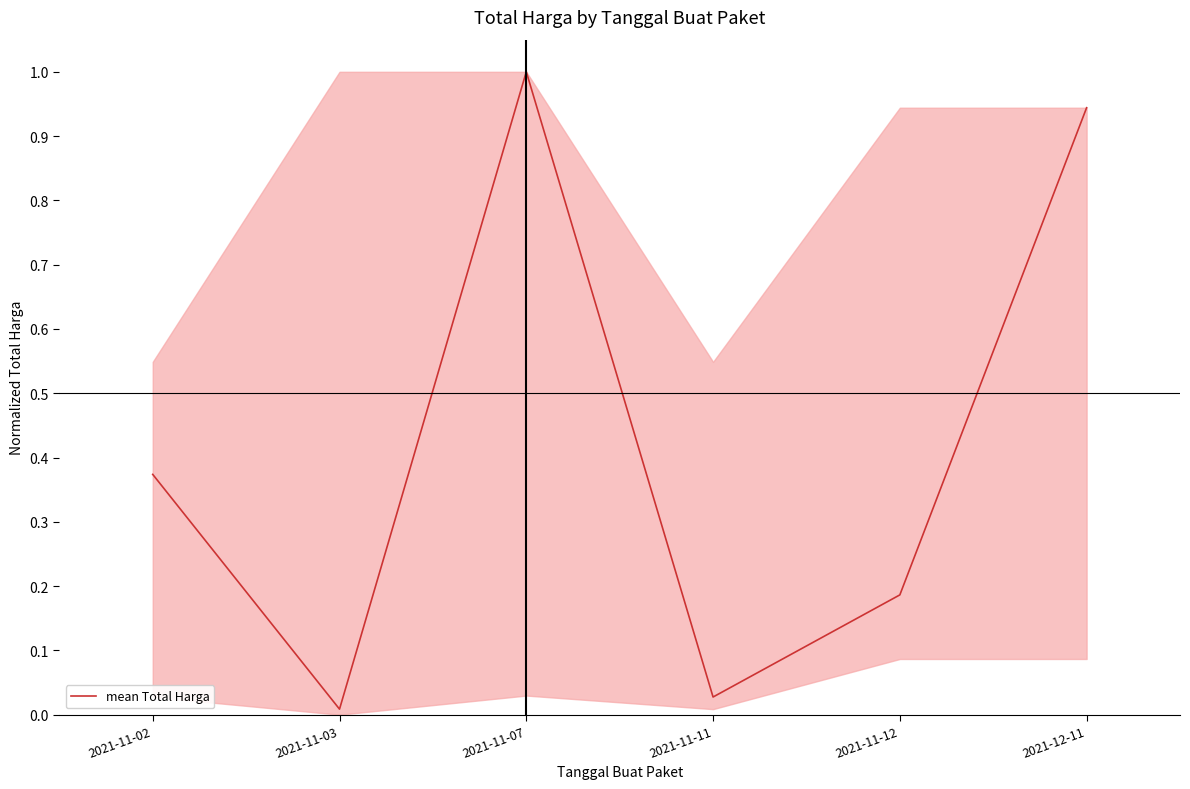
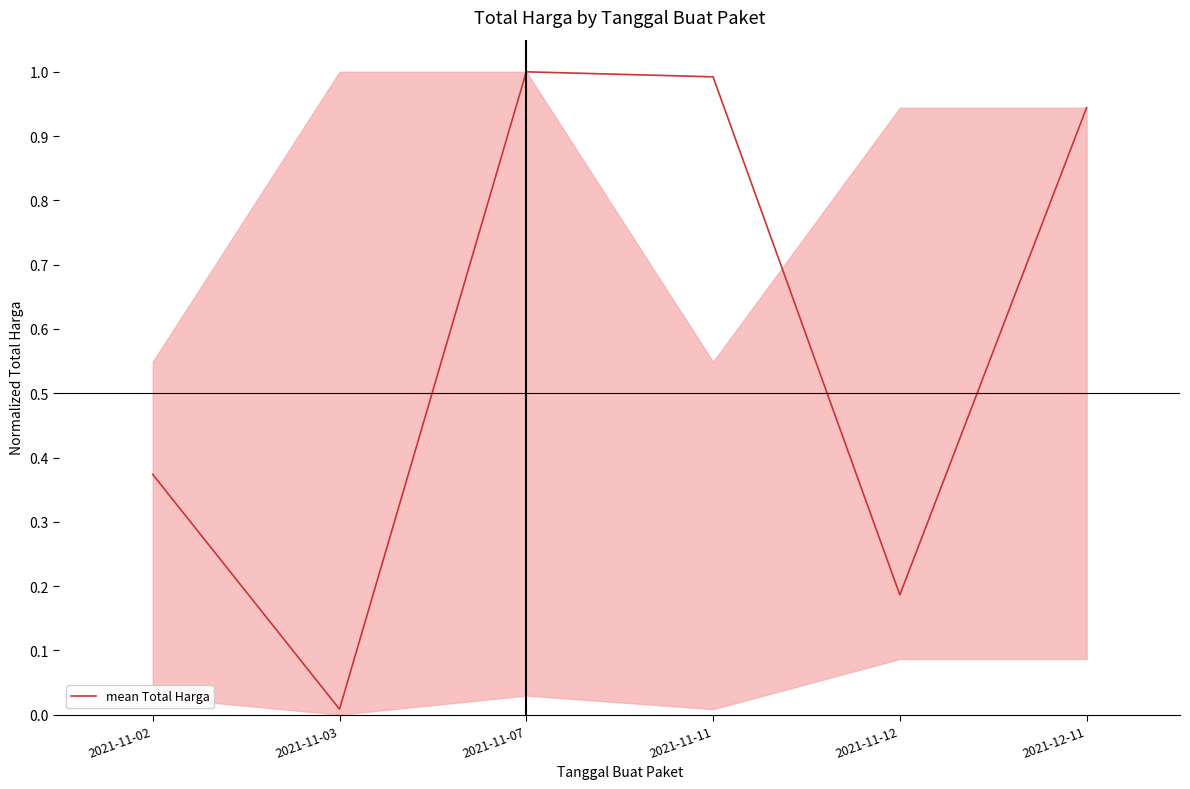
  {
    "mean Total Harga": {
      "2021-11-02": 0.37,
      "2021-11-03": 0.01,
-     "2021-11-11": 0.03,
+     "2021-11-11": 0.99,
      "2021-11-12": 0.19
    }
  }
